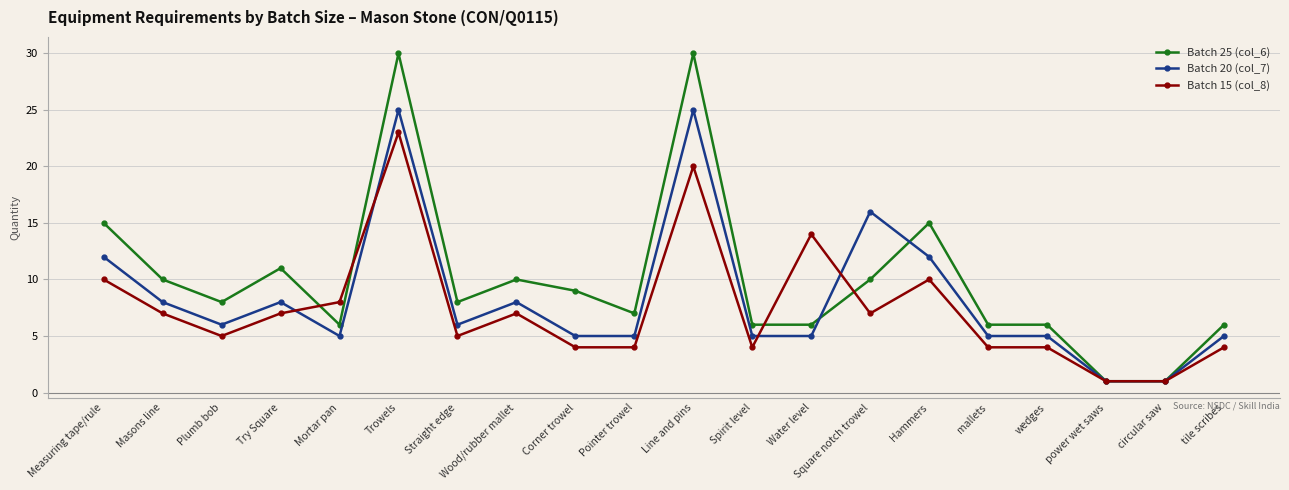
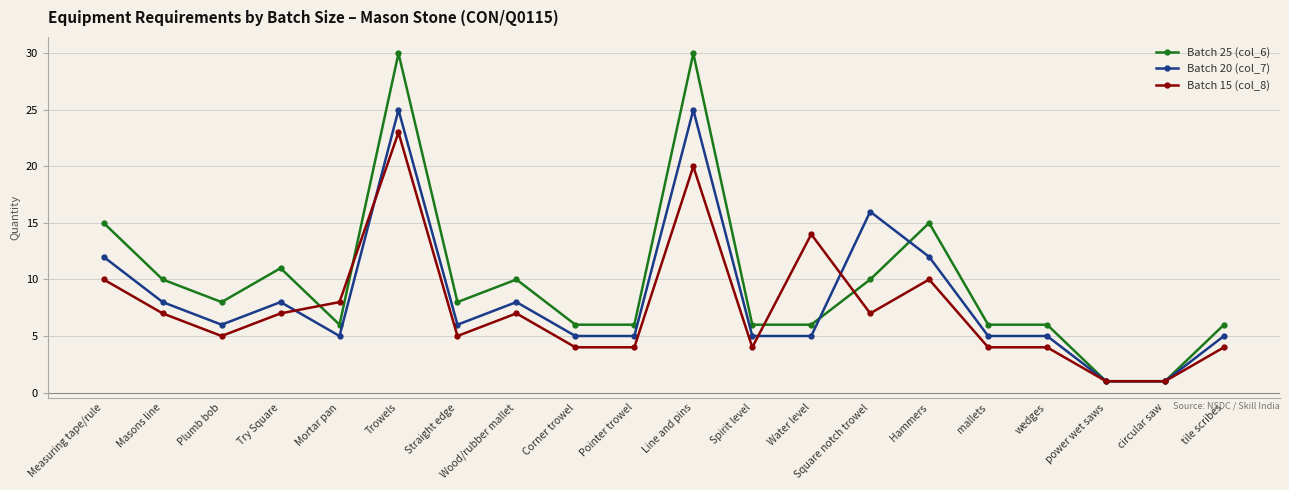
  {
    "Batch 25 (col_6)": {
      "Measuring tape/rule": 15,
      "Masons line": 10,
      "Plumb bob": 8,
      "Try Square": 11,
      "Mortar pan": 6,
      "Trowels": 30,
      "Straight edge": 8,
      "Wood/rubber mallet": 10,
-     "Corner trowel": 9,
-     "Pointer trowel": 7,
+     "Corner trowel": 6,
+     "Pointer trowel": 6,
      "Line and pins": 30,
      "Spirit level": 6,
      "Water level": 6,
      "Square notch trowel": 10,
      "Hammers": 15,
      "mallets": 6,
      "wedges": 6,
      "tile scribes": 6
    },
    "Batch 20 (col_7)": {
      "Measuring tape/rule": 12,
      "Masons line": 8,
      "Plumb bob": 6,
      "Try Square": 8,
      "Mortar pan": 5,
      "Trowels": 25,
      "Straight edge": 6,
      "Wood/rubber mallet": 8,
      "Corner trowel": 5,
      "Pointer trowel": 5,
      "Line and pins": 25,
      "Spirit level": 5,
      "Water level": 5,
      "Square notch trowel": 16,
      "Hammers": 12,
      "mallets": 5,
      "wedges": 5,
      "tile scribes": 5
    },
    "Batch 15 (col_8)": {
      "Measuring tape/rule": 10,
      "Masons line": 7,
      "Plumb bob": 5,
      "Try Square": 7,
      "Mortar pan": 8,
      "Trowels": 23,
      "Straight edge": 5,
      "Wood/rubber mallet": 7,
      "Corner trowel": 4,
      "Pointer trowel": 4,
      "Line and pins": 20,
      "Spirit level": 4,
      "Water level": 14,
      "Square notch trowel": 7,
      "Hammers": 10,
      "mallets": 4,
      "wedges": 4,
      "tile scribes": 4
    }
  }
